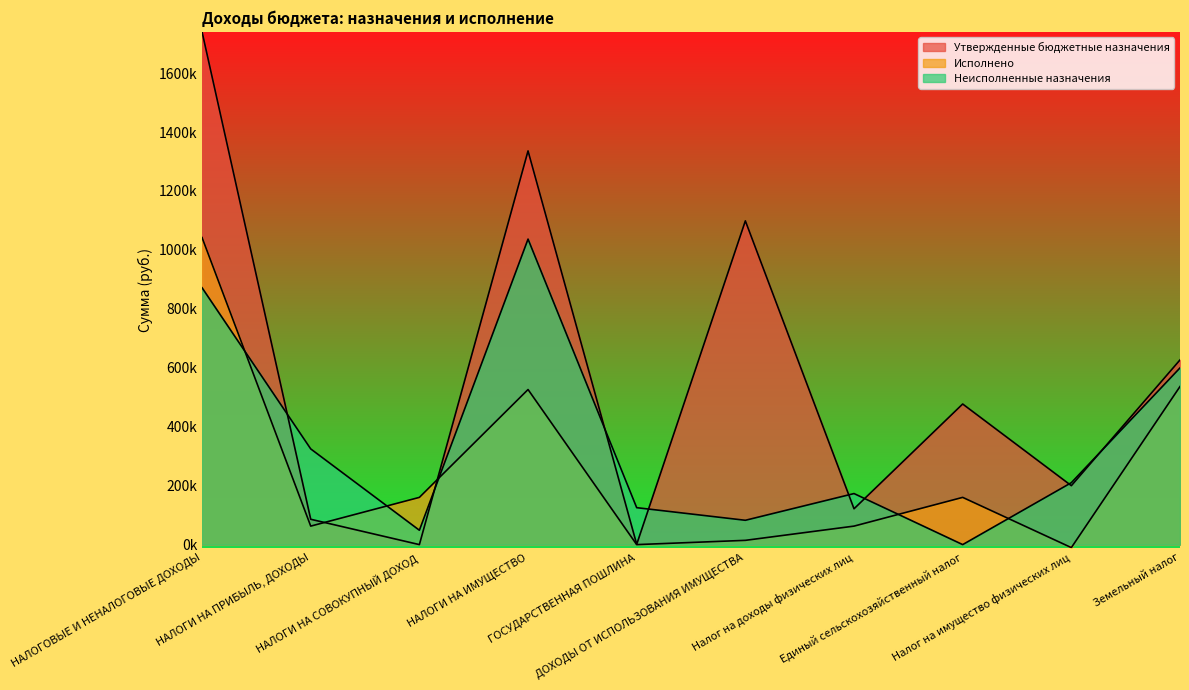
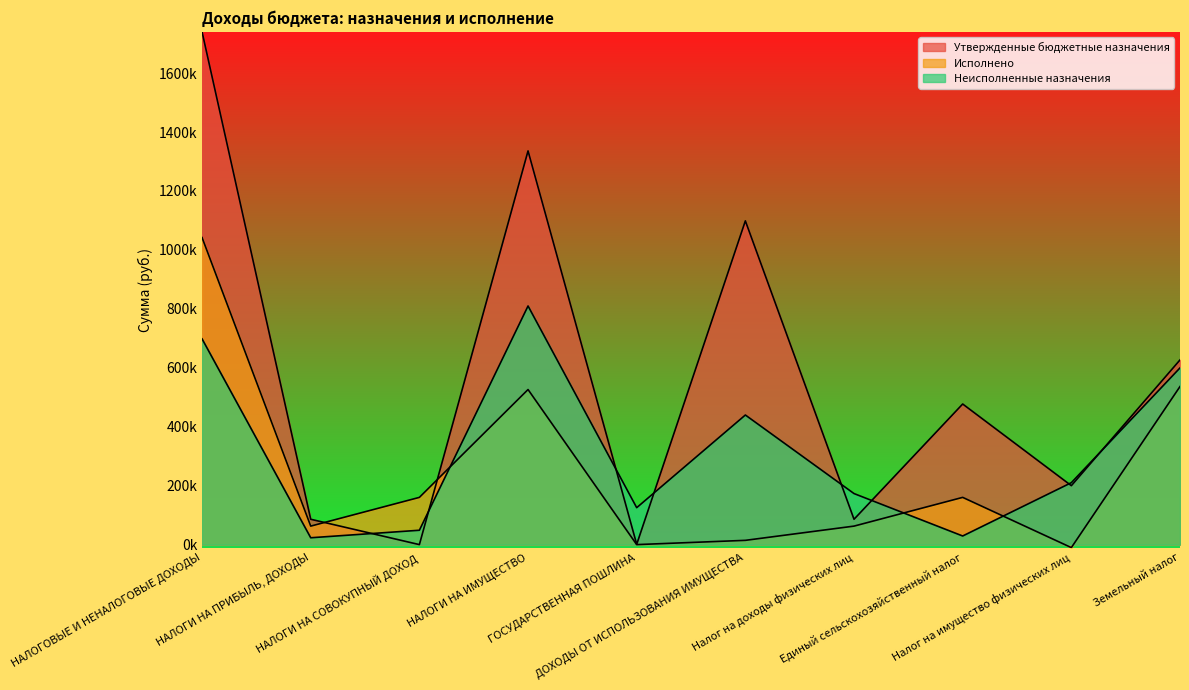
  {
    "Утвержденные бюджетные назначения": {
      "НАЛОГОВЫЕ И НЕНАЛОГОВЫЕ ДОХОДЫ": 1740000,
      "НАЛОГИ НА ПРИБЫЛЬ, ДОХОДЫ": 90000,
      "НАЛОГИ НА СОВОКУПНЫЙ ДОХОД": 0,
      "НАЛОГИ НА ИМУЩЕСТВО": 1340000,
      "ДОХОДЫ ОТ ИСПОЛЬЗОВАНИЯ ИМУЩЕСТВА": 1100000,
-     "Налог на доходы физических лиц": 120000,
+     "Налог на доходы физических лиц": 90000,
      "Единый сельскохозяйственный налог": 480000,
      "Налог на имущество физических лиц": 200000,
      "Земельный налог": 630000
    },
    "Неисполненные назначения": {
-     "НАЛОГОВЫЕ И НЕНАЛОГОВЫЕ ДОХОДЫ": 870000,
-     "НАЛОГИ НА ПРИБЫЛЬ, ДОХОДЫ": 320000,
+     "НАЛОГОВЫЕ И НЕНАЛОГОВЫЕ ДОХОДЫ": 700000,
+     "НАЛОГИ НА ПРИБЫЛЬ, ДОХОДЫ": 20000,
      "НАЛОГИ НА СОВОКУПНЫЙ ДОХОД": 50000,
-     "НАЛОГИ НА ИМУЩЕСТВО": 1040000,
+     "НАЛОГИ НА ИМУЩЕСТВО": 810000,
      "ГОСУДАРСТВЕННАЯ ПОШЛИНА": 130000,
-     "ДОХОДЫ ОТ ИСПОЛЬЗОВАНИЯ ИМУЩЕСТВА": 80000,
+     "ДОХОДЫ ОТ ИСПОЛЬЗОВАНИЯ ИМУЩЕСТВА": 440000,
      "Налог на доходы физических лиц": 170000,
-     "Единый сельскохозяйственный налог": 0,
+     "Единый сельскохозяйственный налог": 30000,
      "Налог на имущество физических лиц": 210000,
      "Земельный налог": 600000
    }
  }
